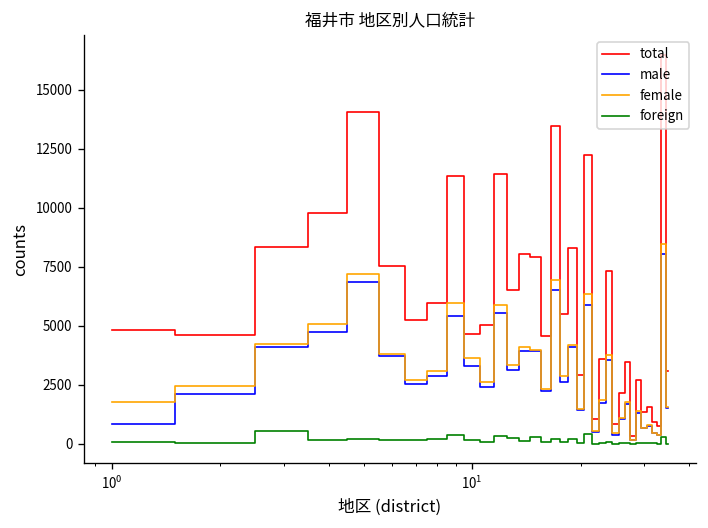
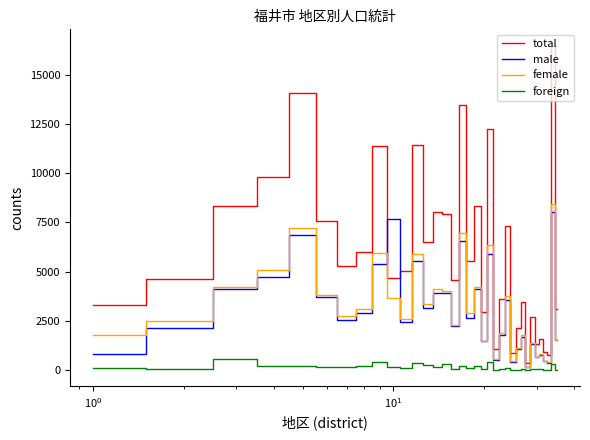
  {
    "total": {
-     "10^0": 4800,
+     "10^0": 3300,
      "10^1": 4700
    },
    "male": {
      "10^0": 800,
-     "10^1": 3300
+     "10^1": 7700
    },
    "female": {
      "10^0": 1800,
      "10^1": 3700
    },
    "foreign": {
      "10^0": 100,
      "10^1": 200
    }
  }
